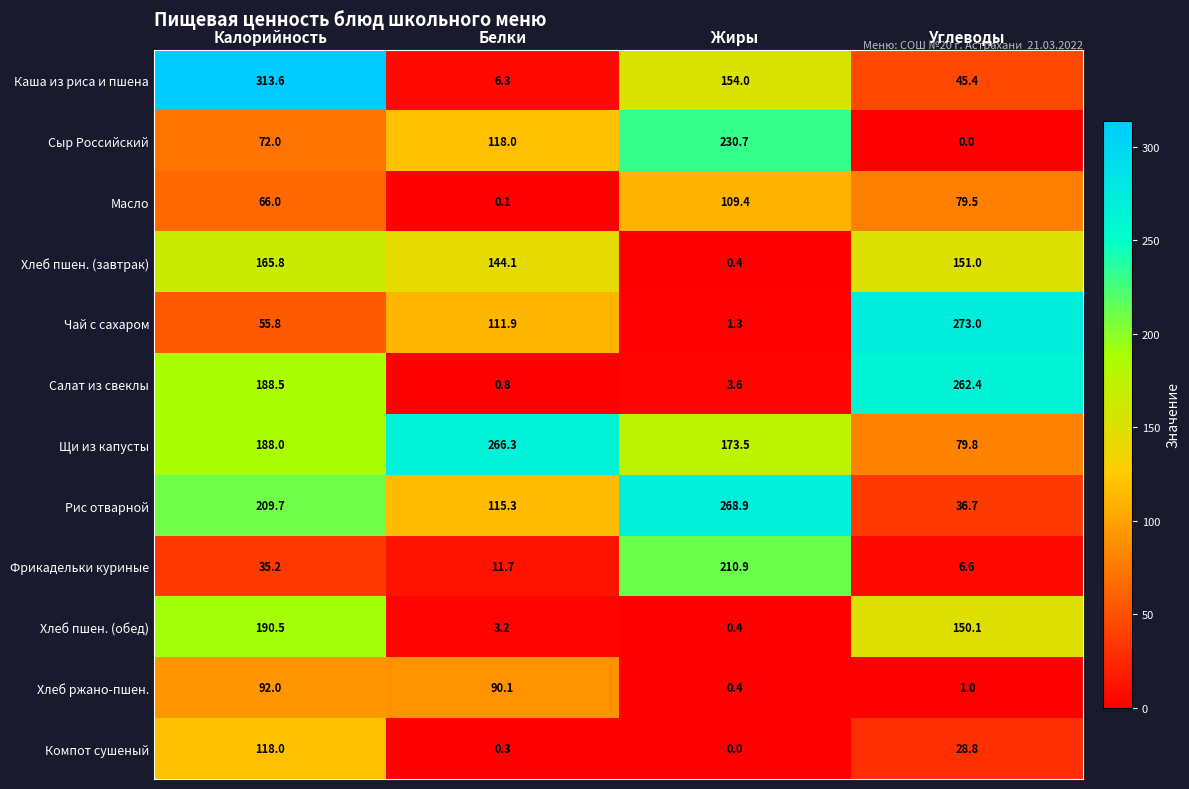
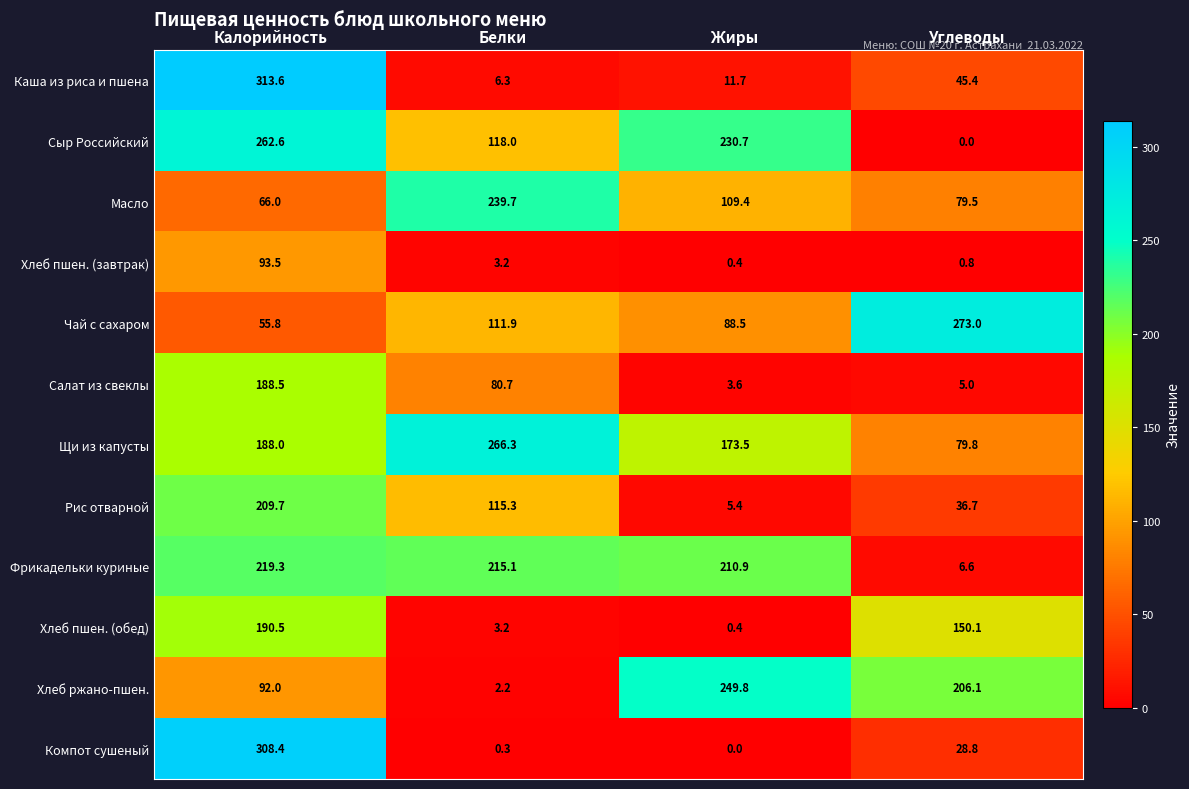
  {
    "Каша из риса и пшена": {
      "Калорийность": 313.6,
      "Белки": 6.3,
-     "Жиры": 154.0,
+     "Жиры": 11.7,
      "Углеводы": 45.4
    },
    "Сыр Российский": {
-     "Калорийность": 72.0,
+     "Калорийность": 262.6,
      "Белки": 118.0,
      "Жиры": 230.7,
      "Углеводы": 0.0
    },
    "Масло": {
      "Калорийность": 66.0,
-     "Белки": 0.1,
+     "Белки": 239.7,
      "Жиры": 109.4,
      "Углеводы": 79.5
    },
    "Хлеб пшен. (завтрак)": {
-     "Калорийность": 165.8,
-     "Белки": 144.1,
+     "Калорийность": 93.5,
+     "Белки": 3.2,
      "Жиры": 0.4,
-     "Углеводы": 151.0
+     "Углеводы": 0.8
    },
    "Чай с сахаром": {
      "Калорийность": 55.8,
      "Белки": 111.9,
-     "Жиры": 1.3,
+     "Жиры": 88.5,
      "Углеводы": 273.0
    },
    "Салат из свеклы": {
      "Калорийность": 188.5,
-     "Белки": 0.8,
+     "Белки": 80.7,
      "Жиры": 3.6,
-     "Углеводы": 262.4
+     "Углеводы": 5.0
    },
    "Щи из капусты": {
      "Калорийность": 188.0,
      "Белки": 266.3,
      "Жиры": 173.5,
      "Углеводы": 79.8
    },
    "Рис отварной": {
      "Калорийность": 209.7,
      "Белки": 115.3,
-     "Жиры": 268.9,
+     "Жиры": 5.4,
      "Углеводы": 36.7
    },
    "Фрикадельки куриные": {
-     "Калорийность": 35.2,
-     "Белки": 11.7,
+     "Калорийность": 219.3,
+     "Белки": 215.1,
      "Жиры": 210.9,
      "Углеводы": 6.6
    },
    "Хлеб пшен. (обед)": {
      "Калорийность": 190.5,
      "Белки": 3.2,
      "Жиры": 0.4,
      "Углеводы": 150.1
    },
    "Хлеб ржано-пшен.": {
      "Калорийность": 92.0,
-     "Белки": 90.1,
-     "Жиры": 0.4,
-     "Углеводы": 1.0
+     "Белки": 2.2,
+     "Жиры": 249.8,
+     "Углеводы": 206.1
    },
    "Компот сушеный": {
-     "Калорийность": 118.0,
+     "Калорийность": 308.4,
      "Белки": 0.3,
      "Жиры": 0.0,
      "Углеводы": 28.8
    }
  }
